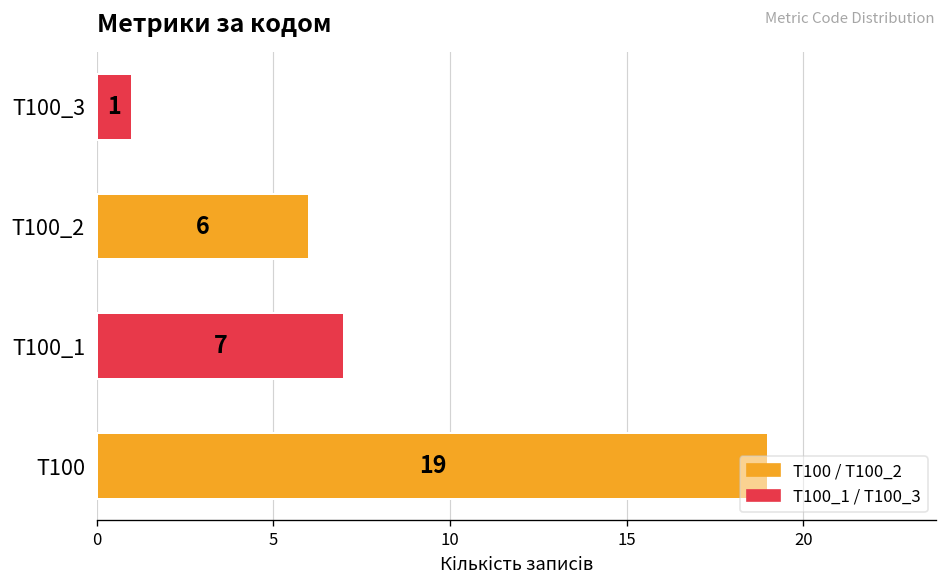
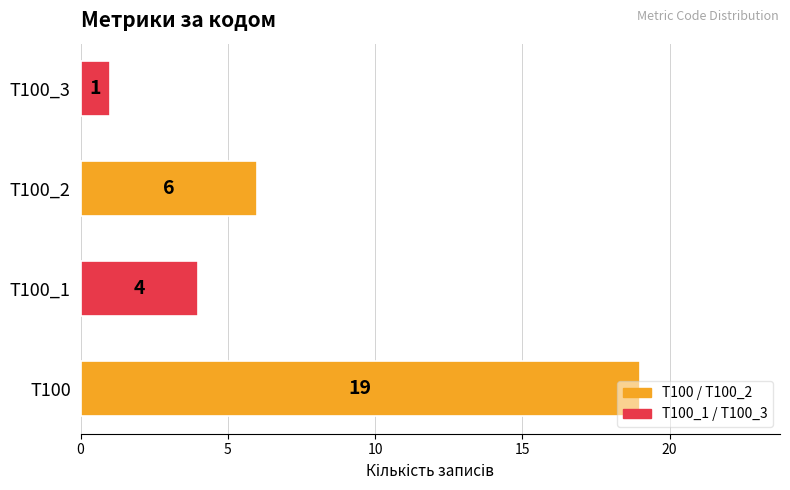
  {
    "T100_3": 1,
    "T100_2": 6,
-   "T100_1": 7
+   "T100_1": 4
  }
